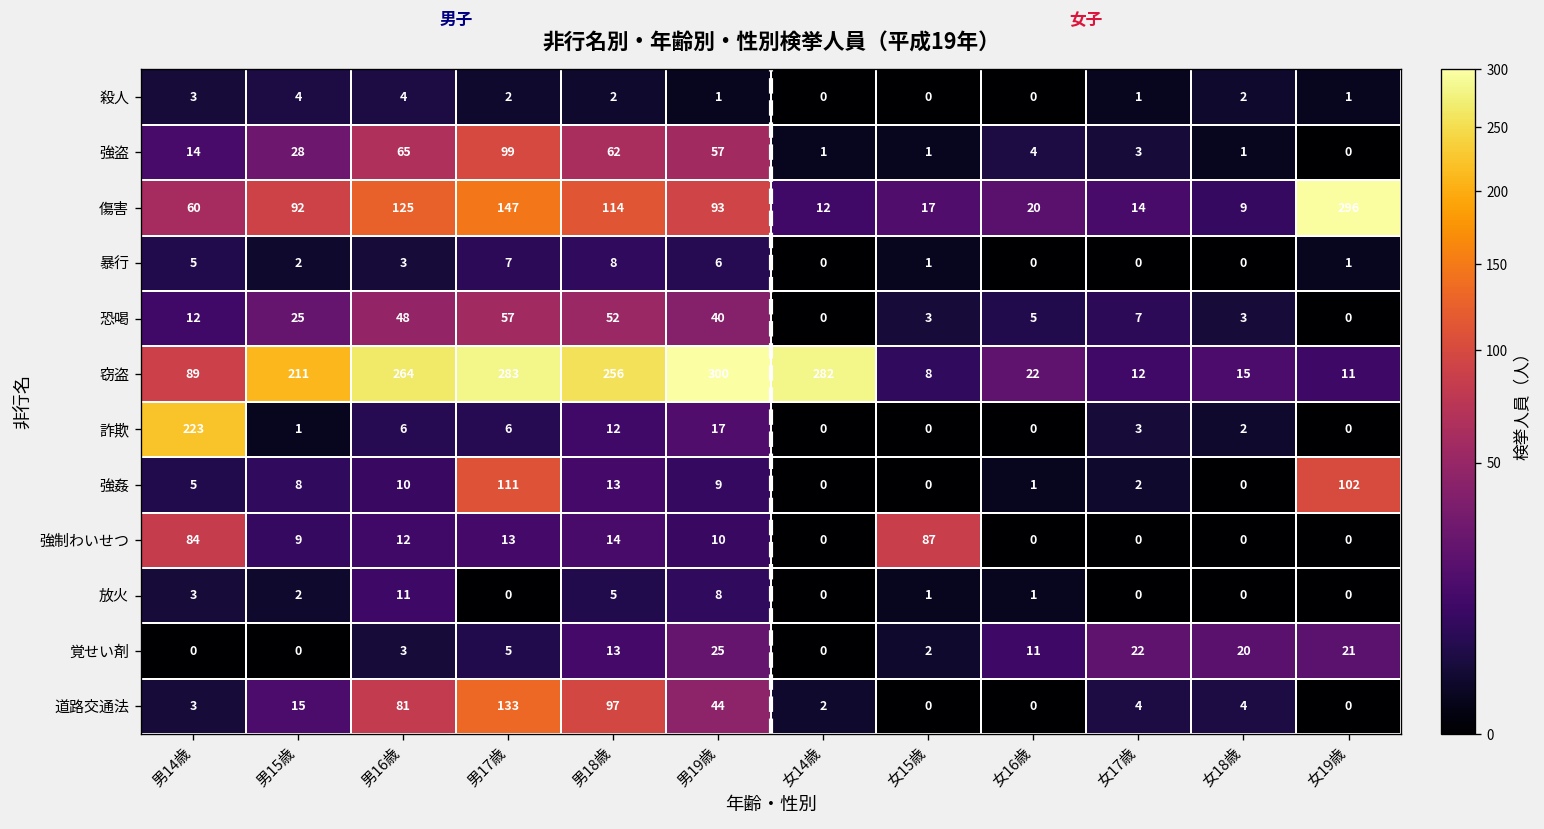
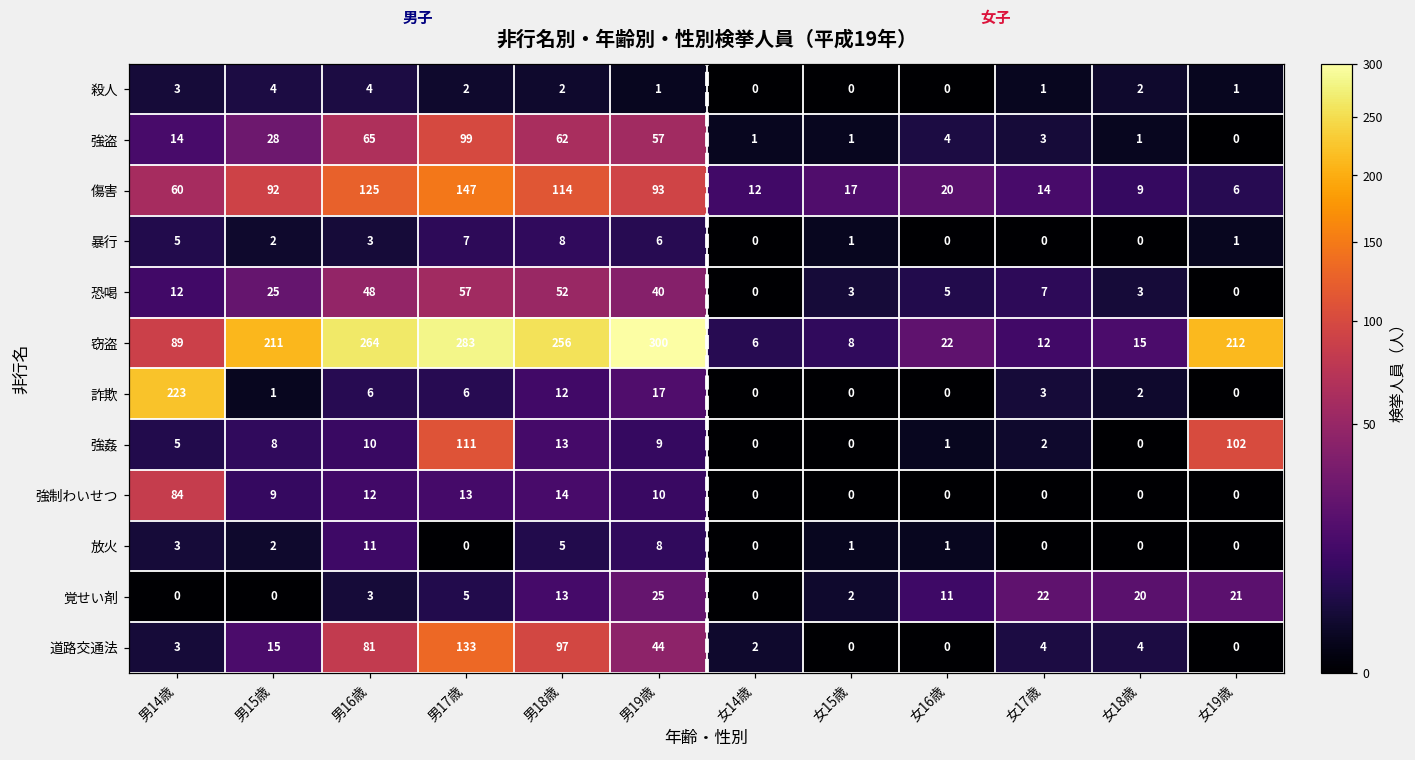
  {
    "殺人": {
      "男14歳": 3,
      "男15歳": 4,
      "男16歳": 4,
      "男17歳": 2,
      "男18歳": 2,
      "男19歳": 1,
      "女14歳": 0,
      "女15歳": 0,
      "女16歳": 0,
      "女17歳": 1,
      "女18歳": 2,
      "女19歳": 1
    },
    "強盗": {
      "男14歳": 14,
      "男15歳": 28,
      "男16歳": 65,
      "男17歳": 99,
      "男18歳": 62,
      "男19歳": 57,
      "女14歳": 1,
      "女15歳": 1,
      "女16歳": 4,
      "女17歳": 3,
      "女18歳": 1,
      "女19歳": 0
    },
    "傷害": {
      "男14歳": 60,
      "男15歳": 92,
      "男16歳": 125,
      "男17歳": 147,
      "男18歳": 114,
      "男19歳": 93,
      "女14歳": 12,
      "女15歳": 17,
      "女16歳": 20,
      "女17歳": 14,
      "女18歳": 9,
-     "女19歳": 296
+     "女19歳": 6
    },
    "暴行": {
      "男14歳": 5,
      "男15歳": 2,
      "男16歳": 3,
      "男17歳": 7,
      "男18歳": 8,
      "男19歳": 6,
      "女14歳": 0,
      "女15歳": 1,
      "女16歳": 0,
      "女17歳": 0,
      "女18歳": 0,
      "女19歳": 1
    },
    "恐喝": {
      "男14歳": 12,
      "男15歳": 25,
      "男16歳": 48,
      "男17歳": 57,
      "男18歳": 52,
      "男19歳": 40,
      "女14歳": 0,
      "女15歳": 3,
      "女16歳": 5,
      "女17歳": 7,
      "女18歳": 3,
      "女19歳": 0
    },
    "窃盗": {
      "男14歳": 89,
      "男15歳": 211,
      "男16歳": 264,
      "男17歳": 283,
      "男18歳": 256,
      "男19歳": 300,
-     "女14歳": 282,
+     "女14歳": 6,
      "女15歳": 8,
      "女16歳": 22,
      "女17歳": 12,
      "女18歳": 15,
-     "女19歳": 11
+     "女19歳": 212
    },
    "詐欺": {
      "男14歳": 223,
      "男15歳": 1,
      "男16歳": 6,
      "男17歳": 6,
      "男18歳": 12,
      "男19歳": 17,
      "女14歳": 0,
      "女15歳": 0,
      "女16歳": 0,
      "女17歳": 3,
      "女18歳": 2,
      "女19歳": 0
    },
    "強姦": {
      "男14歳": 5,
      "男15歳": 8,
      "男16歳": 10,
      "男17歳": 111,
      "男18歳": 13,
      "男19歳": 9,
      "女14歳": 0,
      "女15歳": 0,
      "女16歳": 1,
      "女17歳": 2,
      "女18歳": 0,
      "女19歳": 102
    },
    "強制わいせつ": {
      "男14歳": 84,
      "男15歳": 9,
      "男16歳": 12,
      "男17歳": 13,
      "男18歳": 14,
      "男19歳": 10,
      "女14歳": 0,
-     "女15歳": 87,
+     "女15歳": 0,
      "女16歳": 0,
      "女17歳": 0,
      "女18歳": 0,
      "女19歳": 0
    },
    "放火": {
      "男14歳": 3,
      "男15歳": 2,
      "男16歳": 11,
      "男17歳": 0,
      "男18歳": 5,
      "男19歳": 8,
      "女14歳": 0,
      "女15歳": 1,
      "女16歳": 1,
      "女17歳": 0,
      "女18歳": 0,
      "女19歳": 0
    },
    "覚せい剤": {
      "男14歳": 0,
      "男15歳": 0,
      "男16歳": 3,
      "男17歳": 5,
      "男18歳": 13,
      "男19歳": 25,
      "女14歳": 0,
      "女15歳": 2,
      "女16歳": 11,
      "女17歳": 22,
      "女18歳": 20,
      "女19歳": 21
    },
    "道路交通法": {
      "男14歳": 3,
      "男15歳": 15,
      "男16歳": 81,
      "男17歳": 133,
      "男18歳": 97,
      "男19歳": 44,
      "女14歳": 2,
      "女15歳": 0,
      "女16歳": 0,
      "女17歳": 4,
      "女18歳": 4,
      "女19歳": 0
    }
  }
